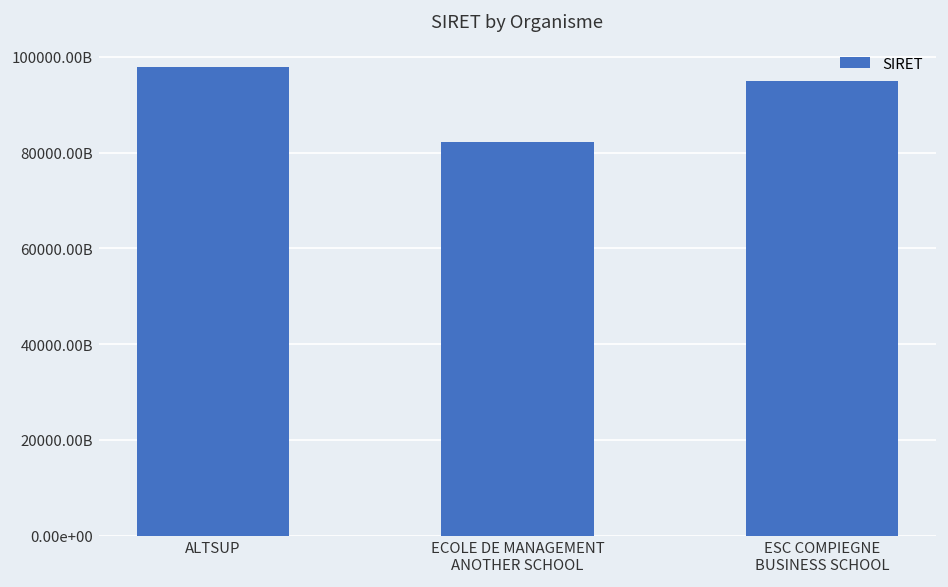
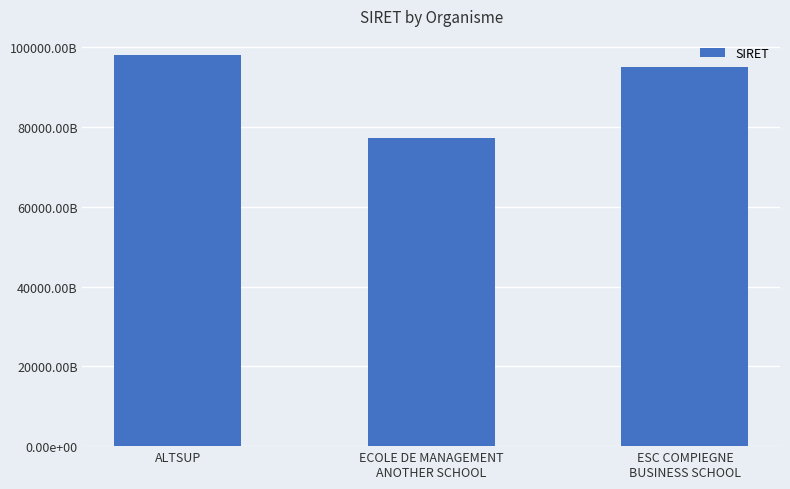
  {
    "ALTSUP": 98000000000000,
-   "ECOLE DE MANAGEMENT ANOTHER SCHOOL": 82000000000000,
+   "ECOLE DE MANAGEMENT ANOTHER SCHOOL": 77000000000000,
    "ESC COMPIEGNE BUSINESS SCHOOL": 95000000000000
  }
